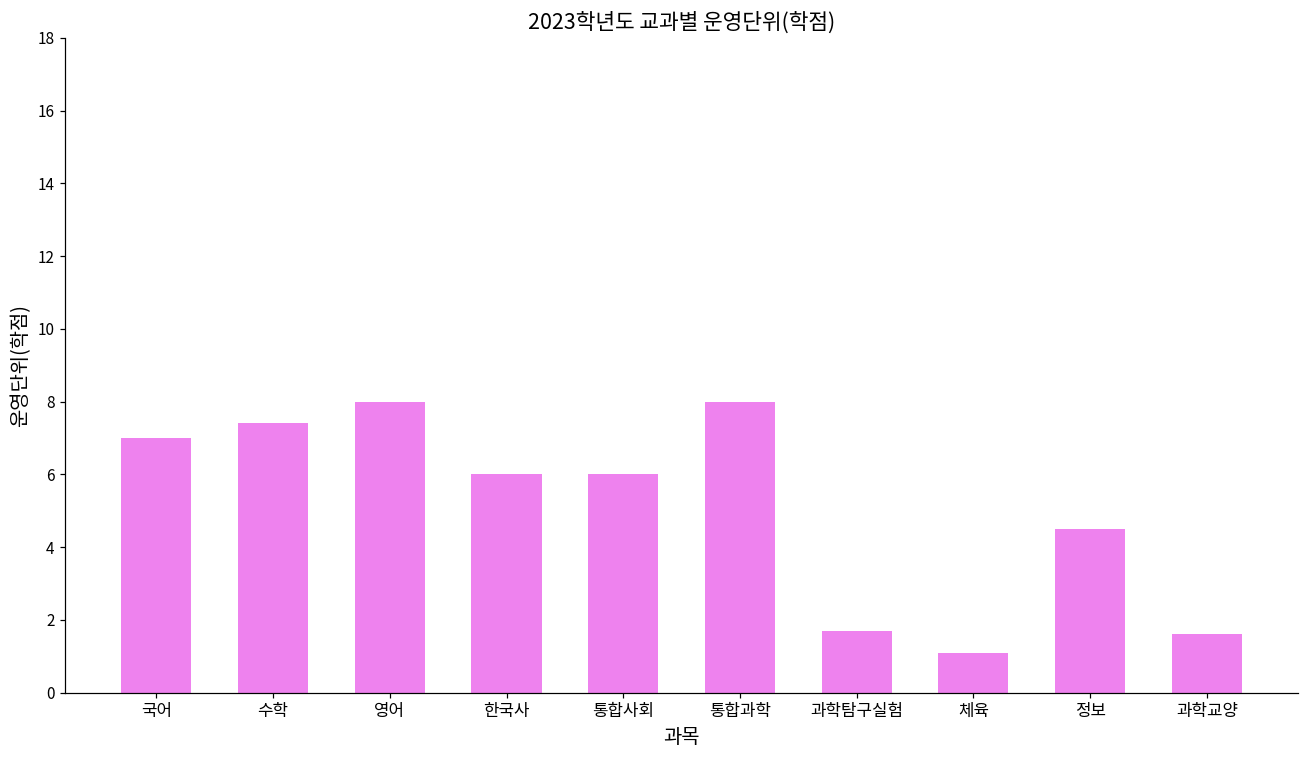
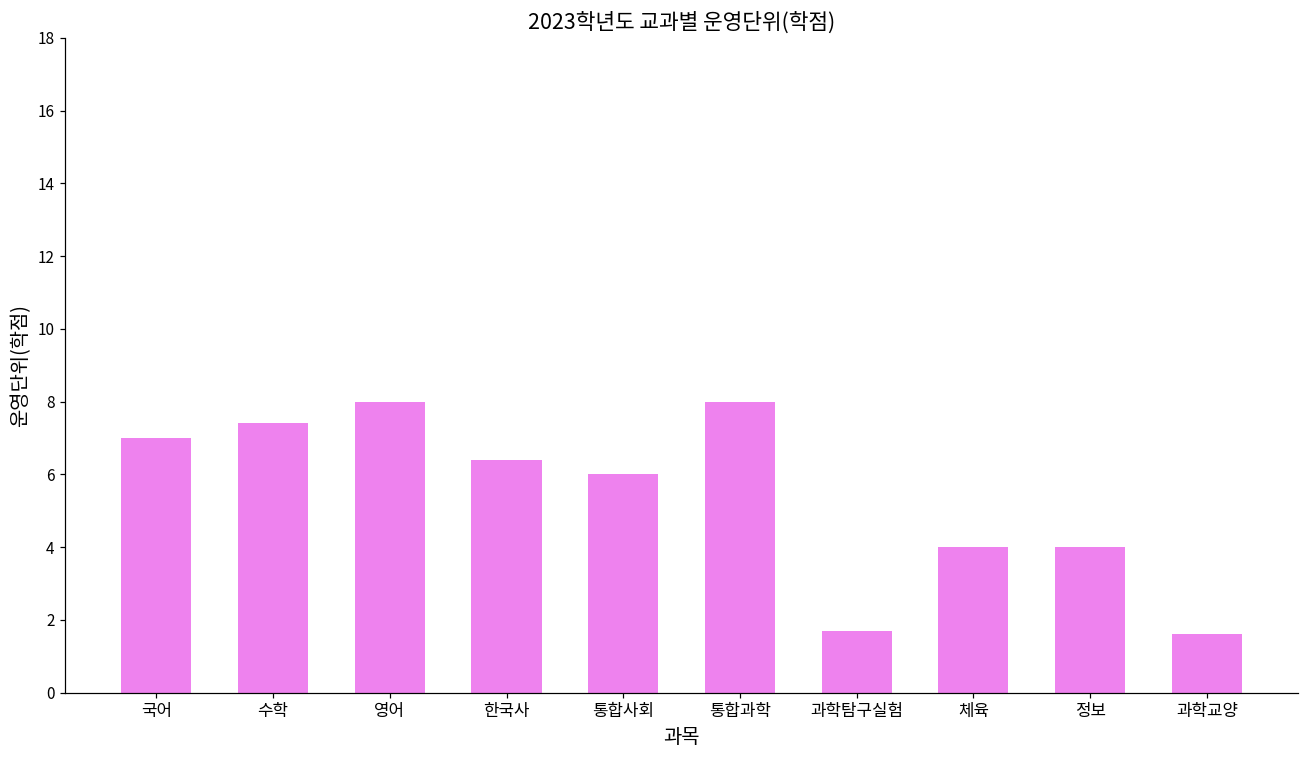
  {
    "국어": 7.0,
    "수학": 7.4,
    "영어": 8.0,
-   "한국사": 6.0,
+   "한국사": 6.4,
    "통합사회": 6.0,
    "통합과학": 8.0,
    "과학탐구실험": 1.7,
-   "체육": 1.1,
-   "정보": 4.5,
+   "체육": 4.0,
+   "정보": 4.0,
    "과학교양": 1.6
  }
